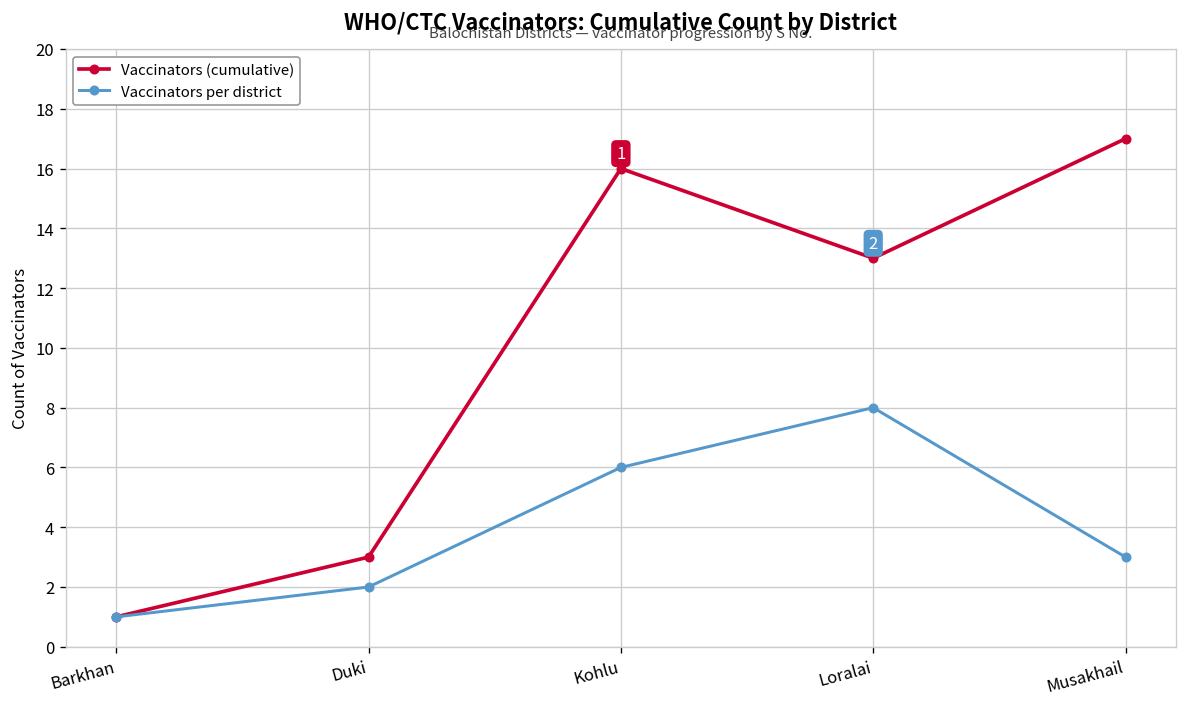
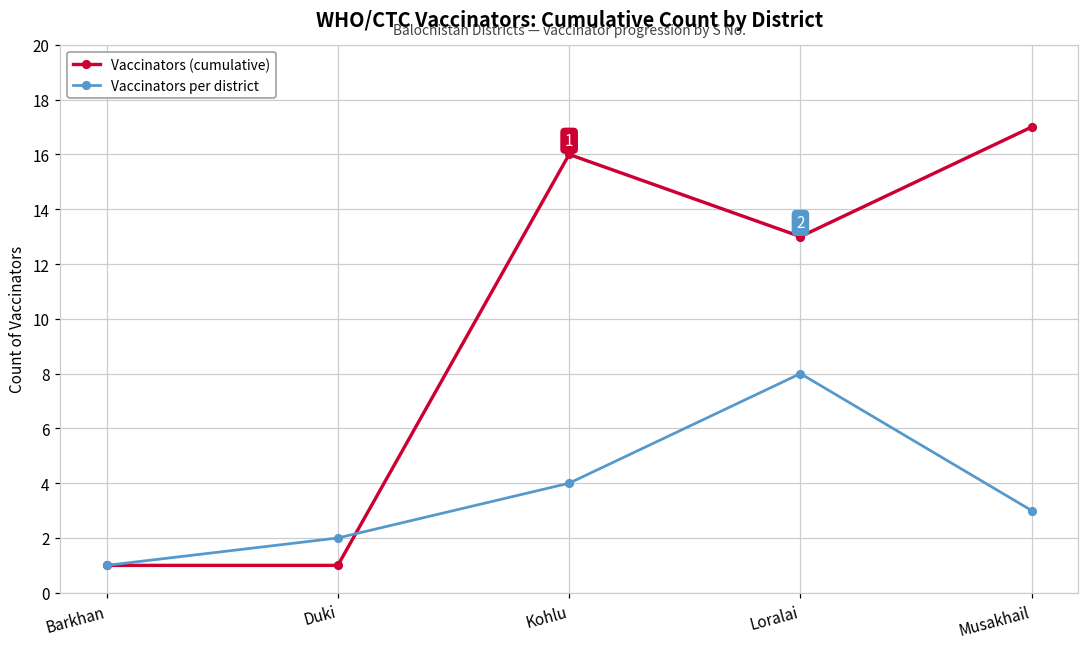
  {
    "Vaccinators (cumulative)": {
-     "Duki": 3,
+     "Duki": 1,
      "Musakhail": 17
    },
    "Vaccinators per district": {
      "Duki": 2,
-     "Kohlu": 6,
+     "Kohlu": 4,
      "Loralai": 8,
      "Musakhail": 3
    }
  }
